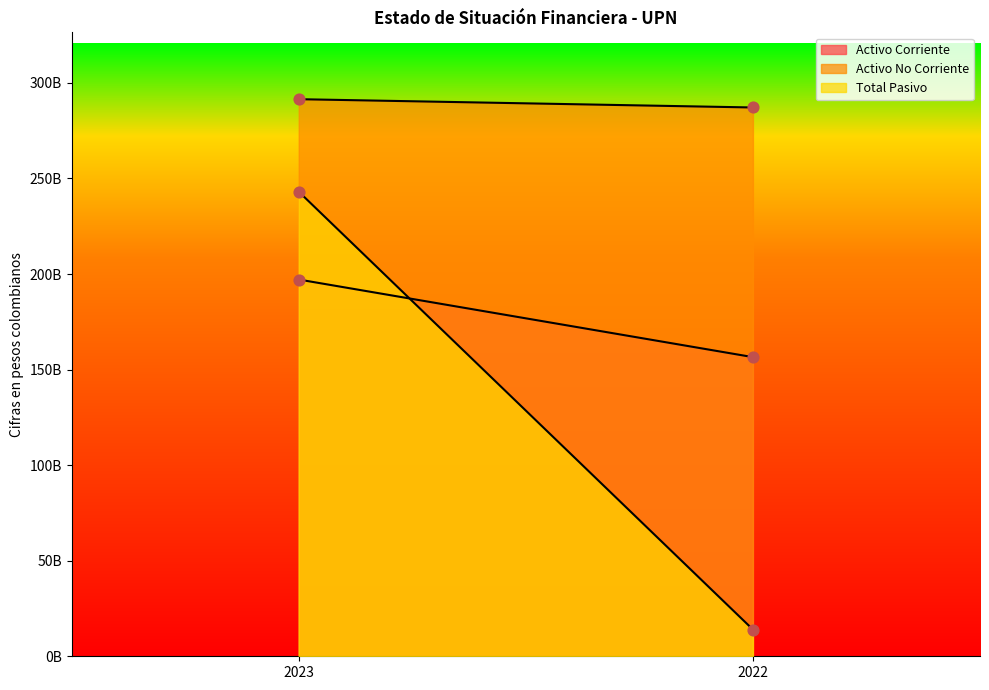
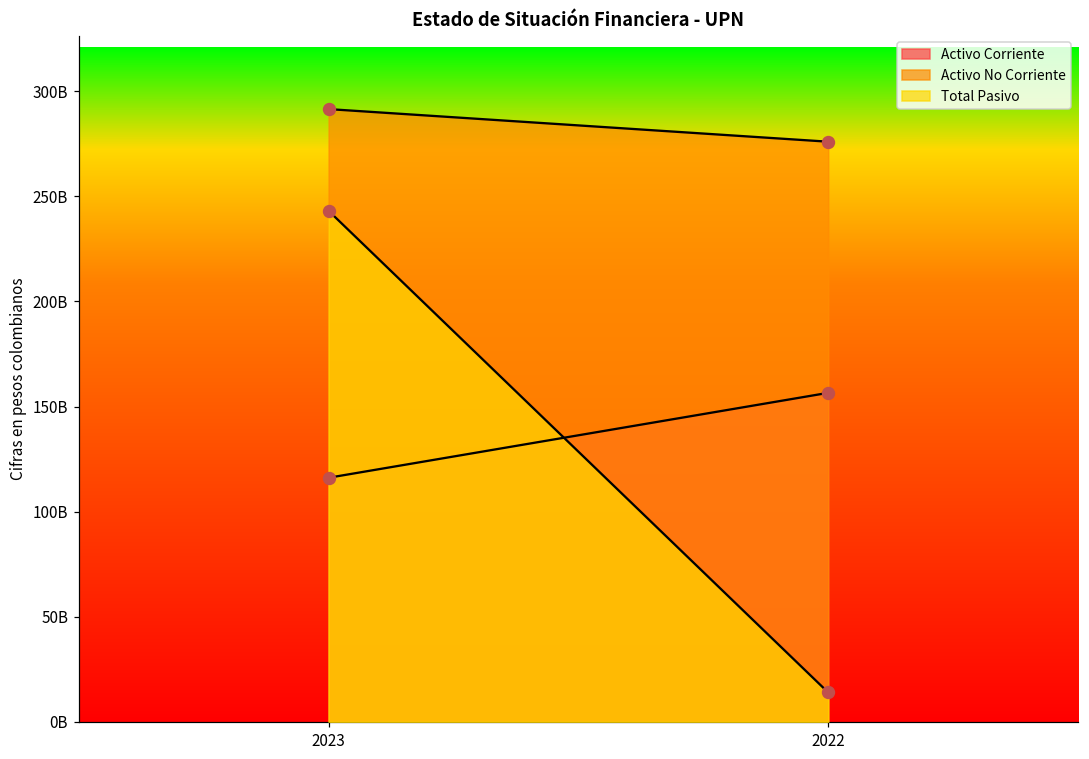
  {
    "Activo Corriente": {
-     "2023": 197000000000,
+     "2023": 116000000000,
      "2022": 157000000000
    },
    "Activo No Corriente": {
      "2023": 291000000000,
-     "2022": 287000000000
+     "2022": 276000000000
    },
    "Total Pasivo": {
      "2023": 243000000000,
      "2022": 14000000000
    }
  }
